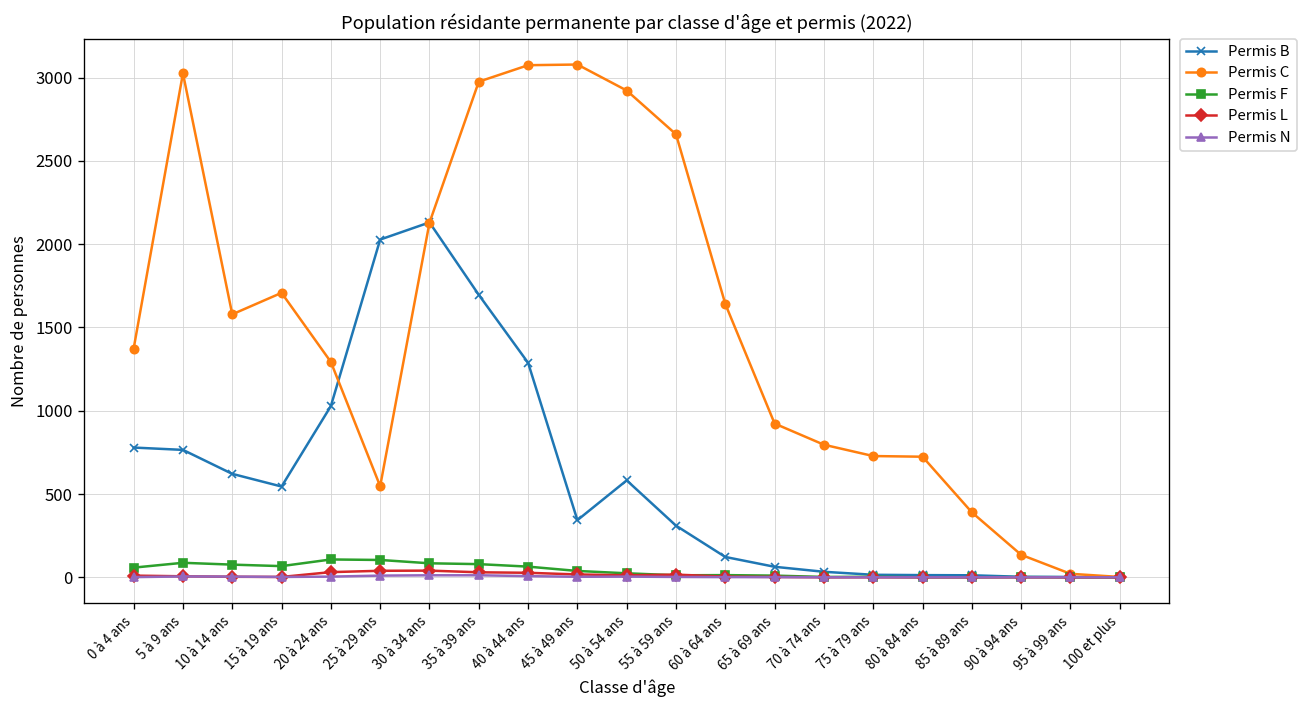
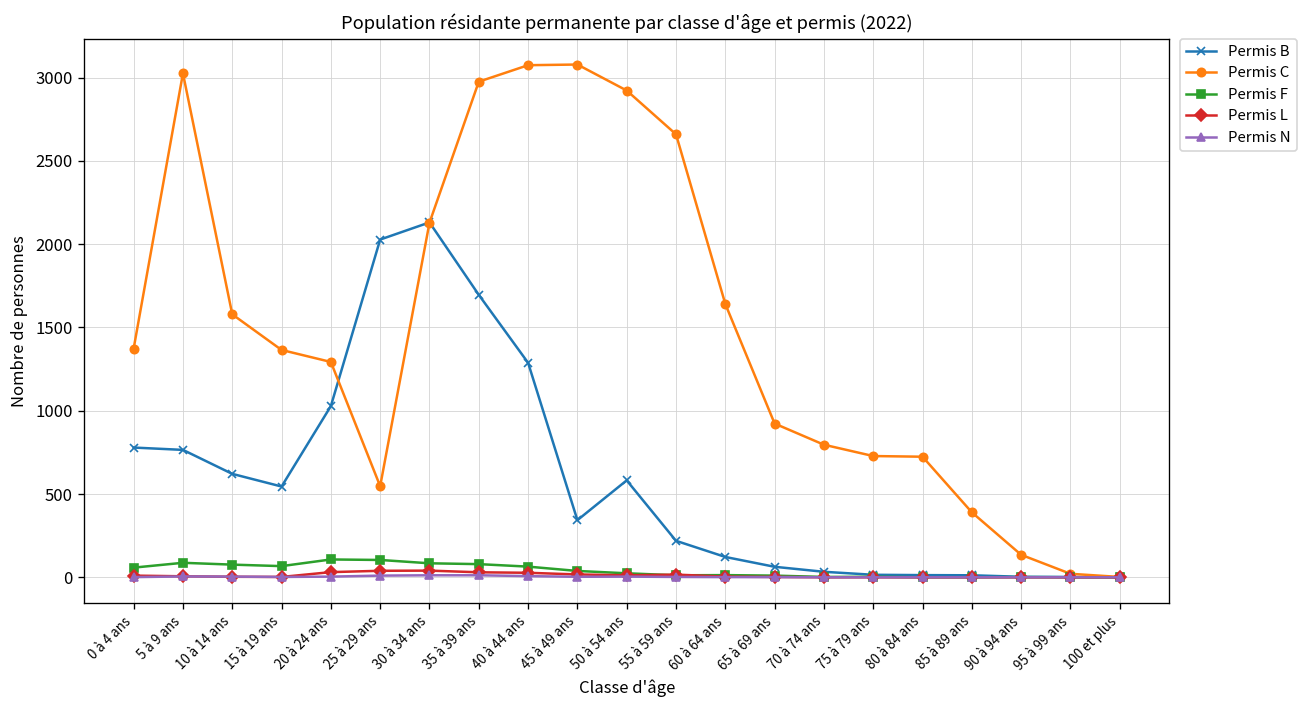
  {
    "Permis B": {
      "0 à 4 ans": 780,
      "5 à 9 ans": 770,
      "10 à 14 ans": 620,
      "15 à 19 ans": 550,
      "20 à 24 ans": 1030,
      "25 à 29 ans": 2030,
      "35 à 39 ans": 1700,
      "40 à 44 ans": 1290,
      "45 à 49 ans": 340,
      "50 à 54 ans": 580,
-     "55 à 59 ans": 310,
+     "55 à 59 ans": 220,
      "60 à 64 ans": 120,
      "65 à 69 ans": 60,
      "70 à 74 ans": 30
    },
    "Permis C": {
      "0 à 4 ans": 1370,
      "5 à 9 ans": 3030,
      "10 à 14 ans": 1580,
-     "15 à 19 ans": 1710,
+     "15 à 19 ans": 1370,
      "20 à 24 ans": 1290,
      "25 à 29 ans": 550,
      "35 à 39 ans": 2980,
      "40 à 44 ans": 3080,
      "45 à 49 ans": 3080,
      "50 à 54 ans": 2920,
      "55 à 59 ans": 2660,
      "60 à 64 ans": 1640,
      "65 à 69 ans": 920,
      "70 à 74 ans": 800,
      "75 à 79 ans": 730,
      "80 à 84 ans": 720,
      "85 à 89 ans": 390,
      "90 à 94 ans": 140,
      "95 à 99 ans": 20
    },
    "Permis F": {
      "0 à 4 ans": 60,
      "5 à 9 ans": 90,
      "10 à 14 ans": 80,
      "15 à 19 ans": 70,
      "20 à 24 ans": 110,
      "25 à 29 ans": 100,
      "30 à 34 ans": 80,
      "35 à 39 ans": 80,
      "40 à 44 ans": 60,
      "45 à 49 ans": 40
    },
    "Permis L": {
      "20 à 24 ans": 30,
      "25 à 29 ans": 40,
      "30 à 34 ans": 40,
      "40 à 44 ans": 30
    },
    "Permis N": {
      "20 à 24 ans": 0,
      "25 à 29 ans": 10,
      "30 à 34 ans": 10,
      "40 à 44 ans": 10
    }
  }
